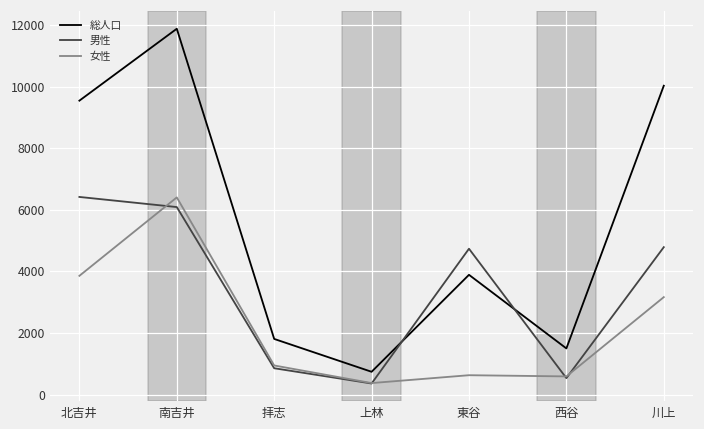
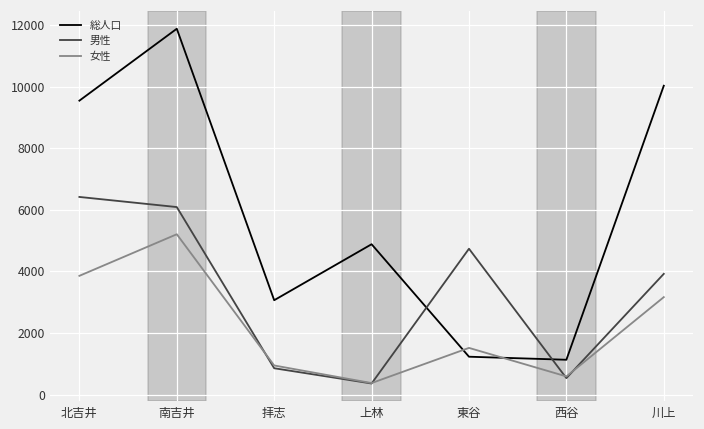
  {
    "総人口": {
      "北吉井": 9500,
      "南吉井": 11900,
-     "拝志": 1800,
-     "上林": 700,
-     "東谷": 3900,
-     "西谷": 1500,
+     "拝志": 3100,
+     "上林": 4900,
+     "東谷": 1200,
+     "西谷": 1100,
      "川上": 10000
    },
    "男性": {
      "北吉井": 6400,
      "南吉井": 6100,
      "拝志": 900,
      "東谷": 4700,
-     "川上": 4800
+     "川上": 3900
    },
    "女性": {
      "北吉井": 3900,
-     "南吉井": 6400,
+     "南吉井": 5200,
      "拝志": 1000,
-     "東谷": 600,
+     "東谷": 1500,
      "川上": 3200
    }
  }
